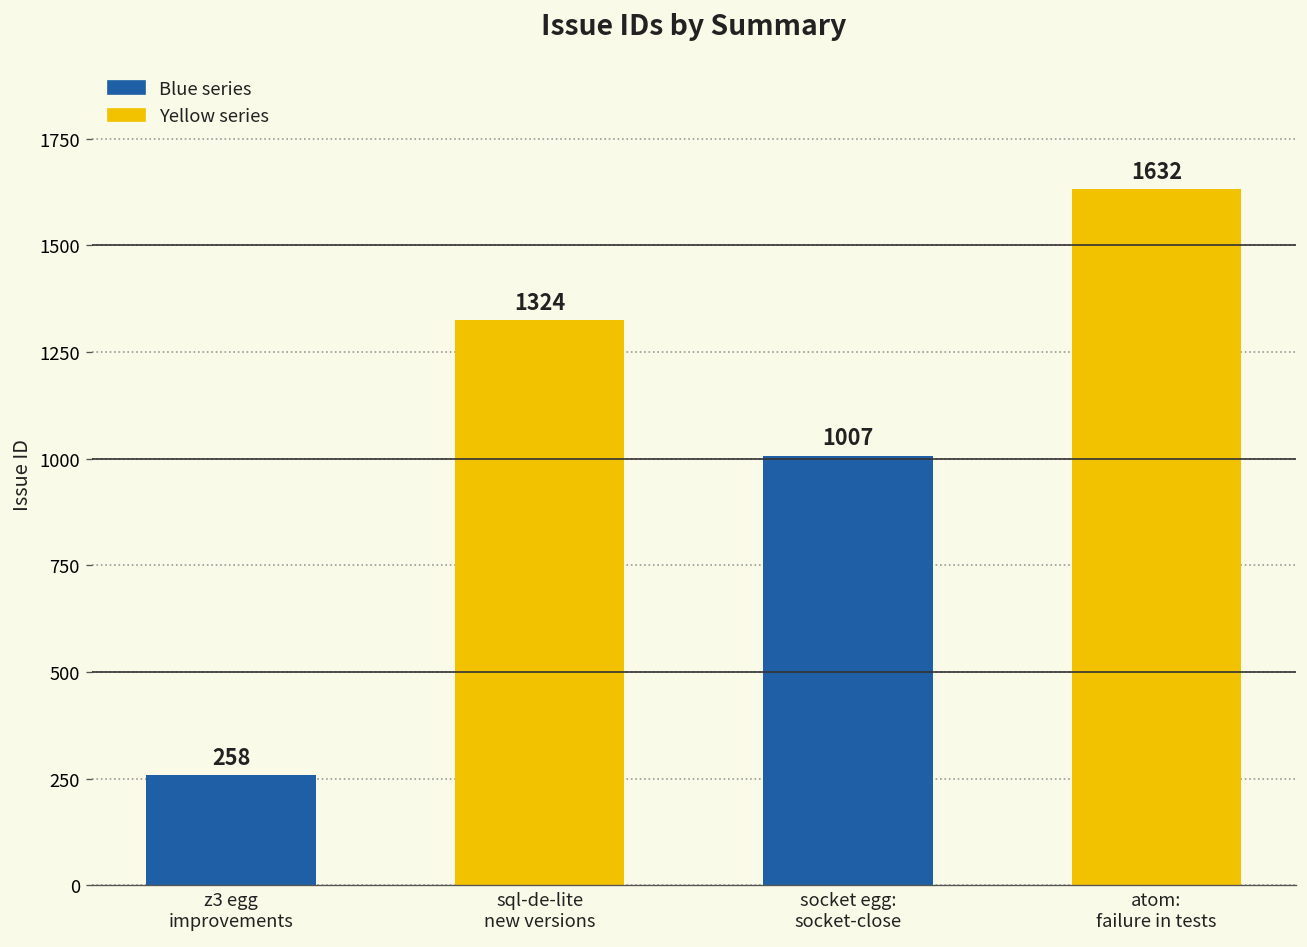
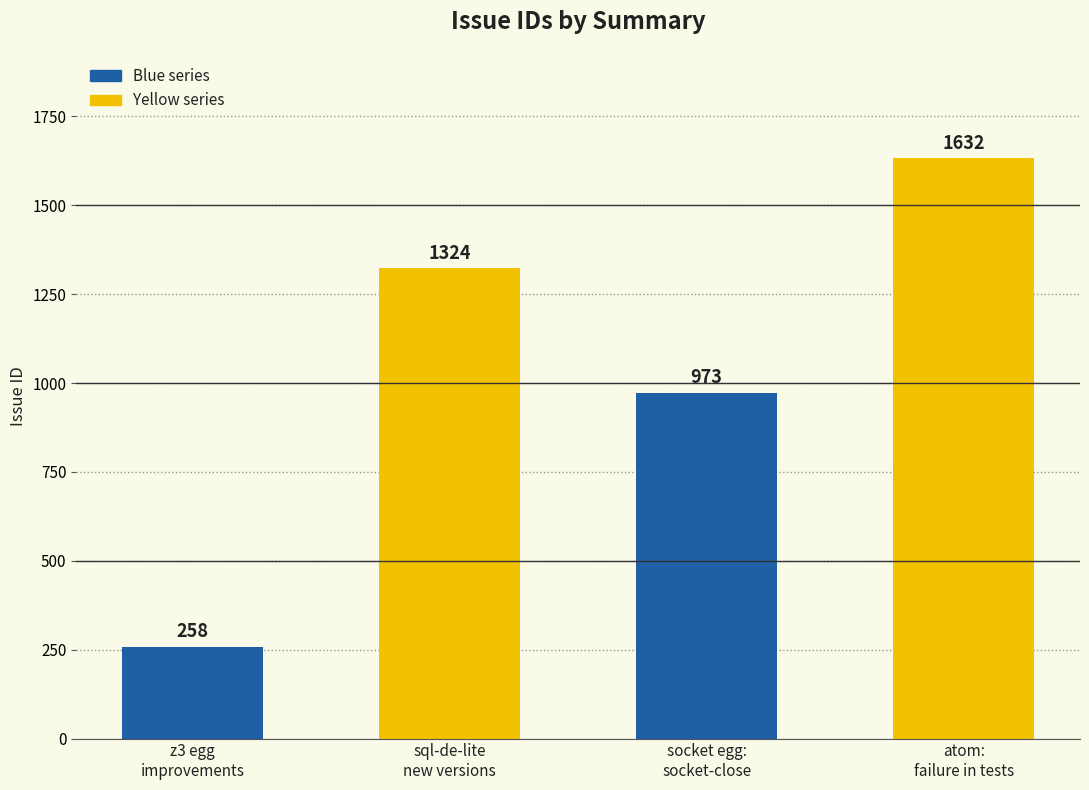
  {
    "z3 egg improvements": 258,
    "sql-de-lite new versions": 1324,
-   "socket egg: socket-close": 1007,
+   "socket egg: socket-close": 973,
    "atom: failure in tests": 1632
  }
